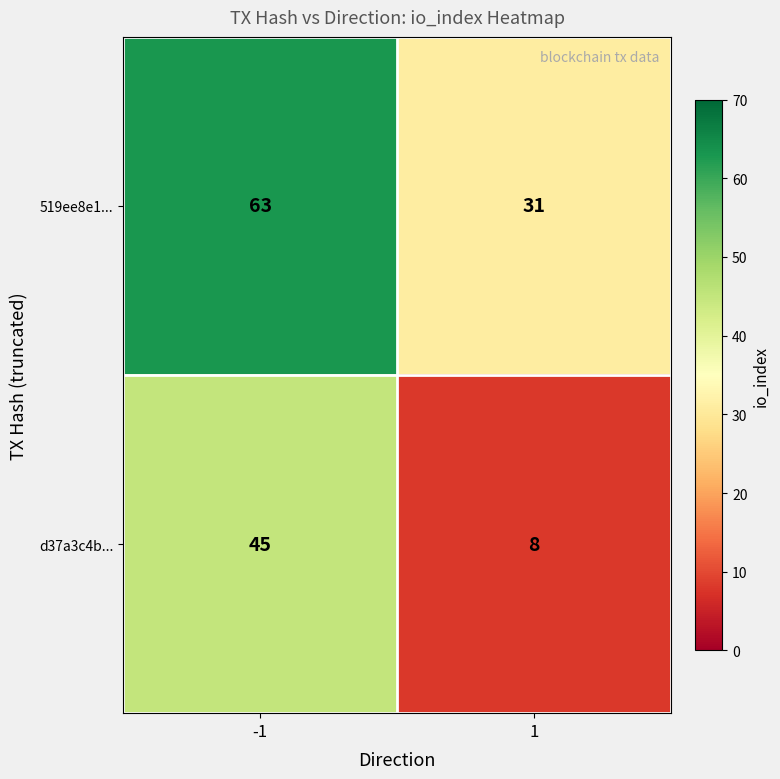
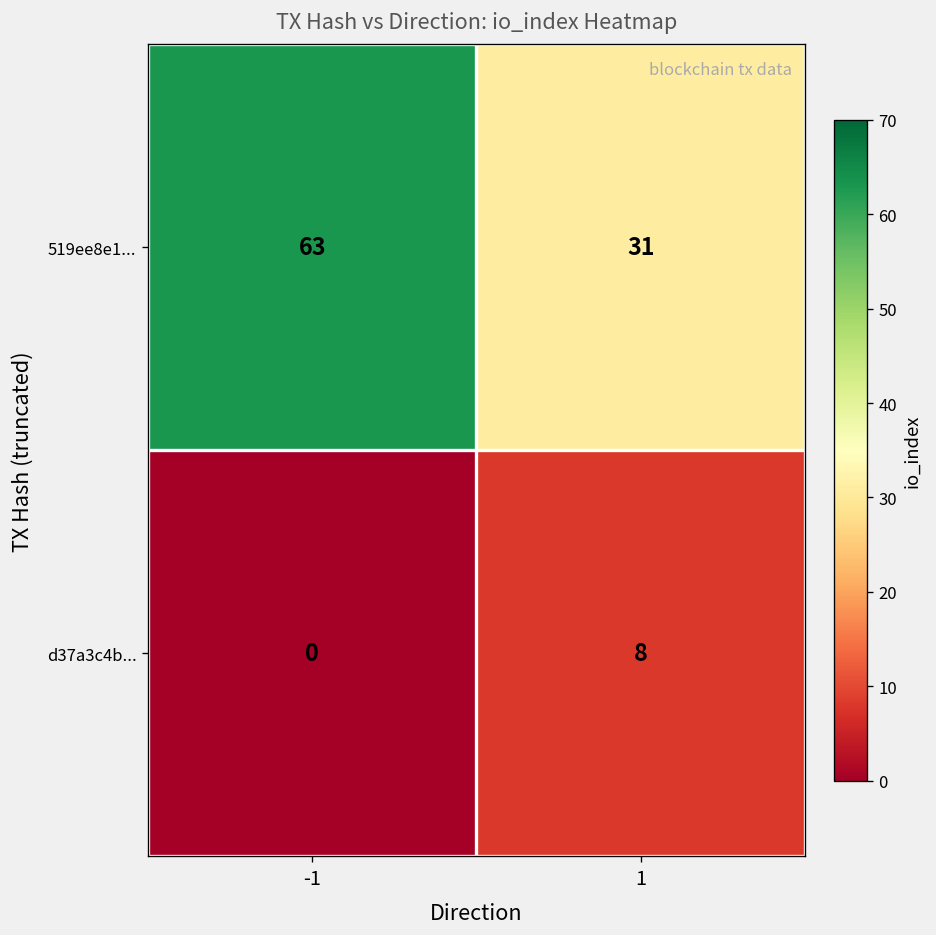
  {
    "519ee8e1...": {
      "-1": 63
    },
    "d37a3c4b...": {
-     "-1": 45,
+     "-1": 0,
      "1": 8
    }
  }
